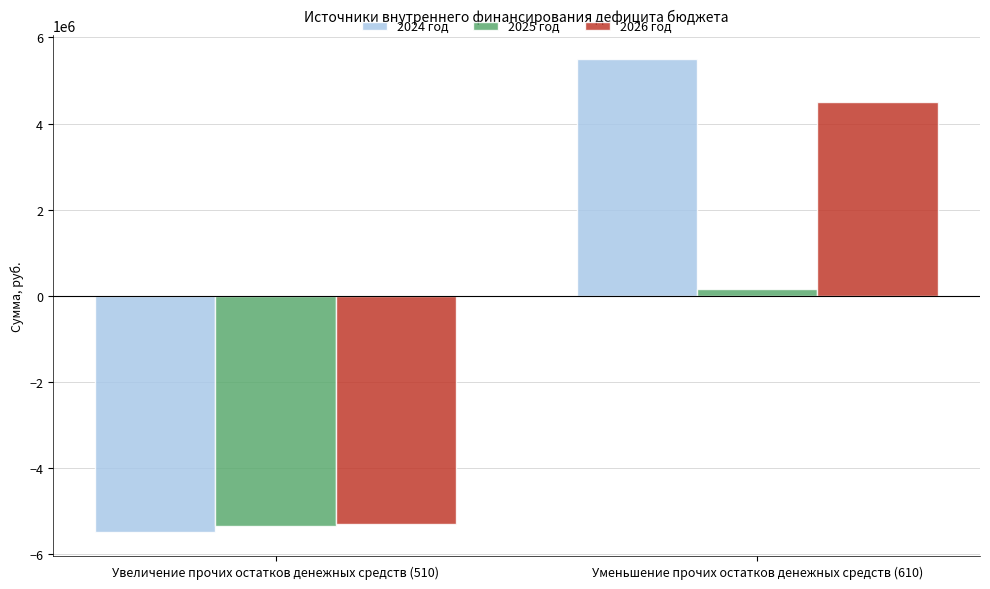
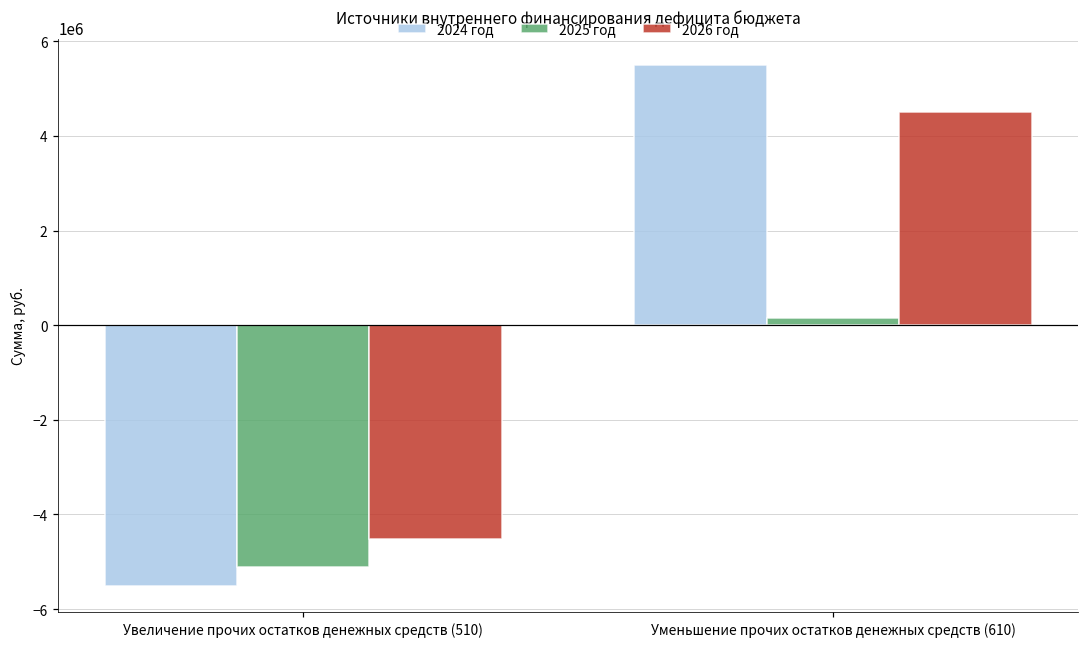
  {
    "2024 год": {
      "Увеличение прочих остатков денежных средств (510)": -5500000,
      "Уменьшение прочих остатков денежных средств (610)": 5500000
    },
    "2025 год": {
-     "Увеличение прочих остатков денежных средств (510)": -5400000,
+     "Увеличение прочих остатков денежных средств (510)": -5100000,
      "Уменьшение прочих остатков денежных средств (610)": 200000
    },
    "2026 год": {
-     "Увеличение прочих остатков денежных средств (510)": -5300000,
+     "Увеличение прочих остатков денежных средств (510)": -4500000,
      "Уменьшение прочих остатков денежных средств (610)": 4500000
    }
  }
